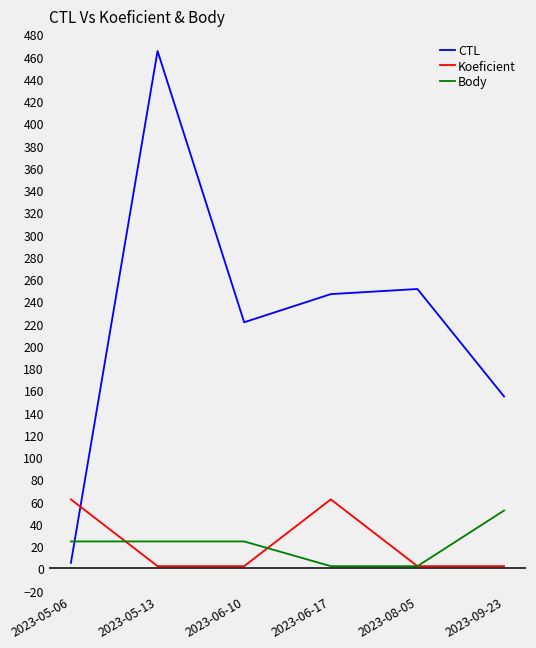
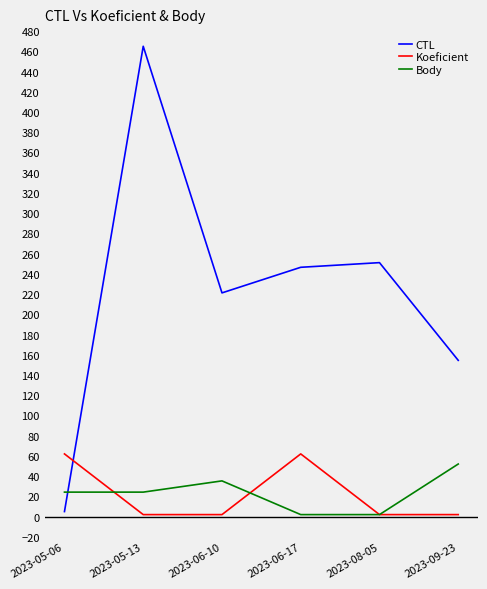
  {
    "CTL": {
      "2023-05-06": 5,
      "2023-05-13": 465,
      "2023-06-10": 221,
      "2023-06-17": 247,
      "2023-08-05": 251,
      "2023-09-23": 155
    },
    "Koeficient": {
      "2023-05-06": 62,
      "2023-05-13": 2,
      "2023-06-10": 2,
      "2023-06-17": 62,
      "2023-09-23": 2
    },
    "Body": {
      "2023-05-06": 24,
      "2023-05-13": 24,
-     "2023-06-10": 24,
+     "2023-06-10": 35,
      "2023-06-17": 2,
      "2023-09-23": 52
    }
  }
